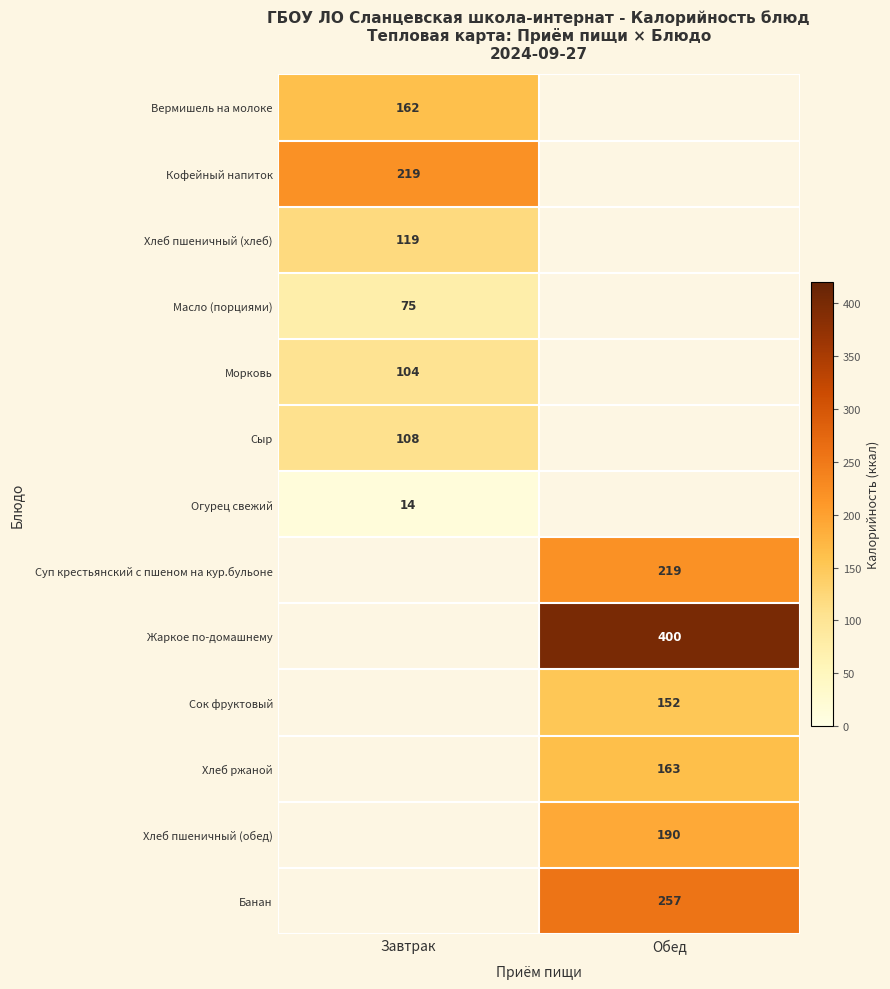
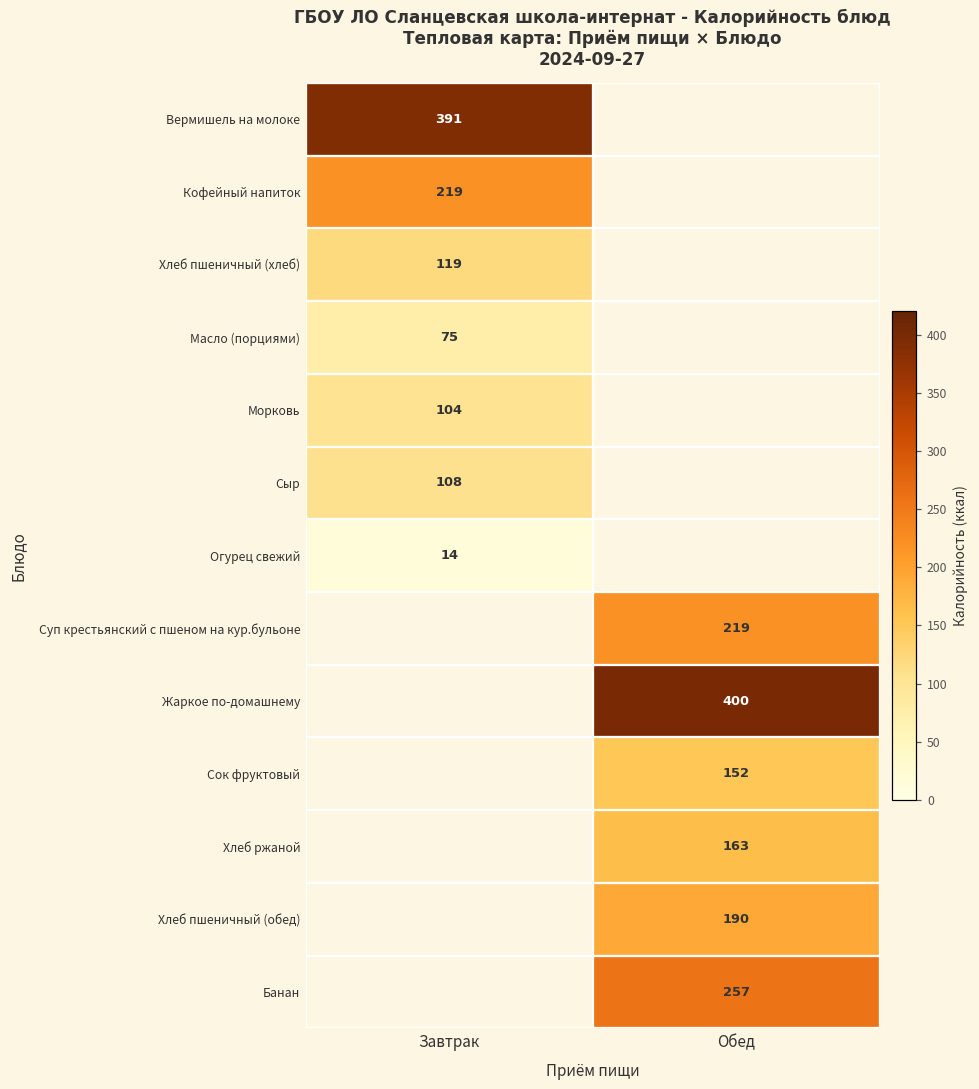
  {
    "Вермишель на молоке": {
-     "Завтрак": 162
+     "Завтрак": 391
    },
    "Кофейный напиток": {
      "Завтрак": 219
    },
    "Хлеб пшеничный (хлеб)": {
      "Завтрак": 119
    },
    "Масло (порциями)": {
      "Завтрак": 75
    },
    "Морковь": {
      "Завтрак": 104
    },
    "Сыр": {
      "Завтрак": 108
    },
    "Огурец свежий": {
      "Завтрак": 14
    },
    "Суп крестьянский с пшеном на кур.бульоне": {
      "Обед": 219
    },
    "Жаркое по-домашнему": {
      "Обед": 400
    },
    "Сок фруктовый": {
      "Обед": 152
    },
    "Хлеб ржаной": {
      "Обед": 163
    },
    "Хлеб пшеничный (обед)": {
      "Обед": 190
    },
    "Банан": {
      "Обед": 257
    }
  }
